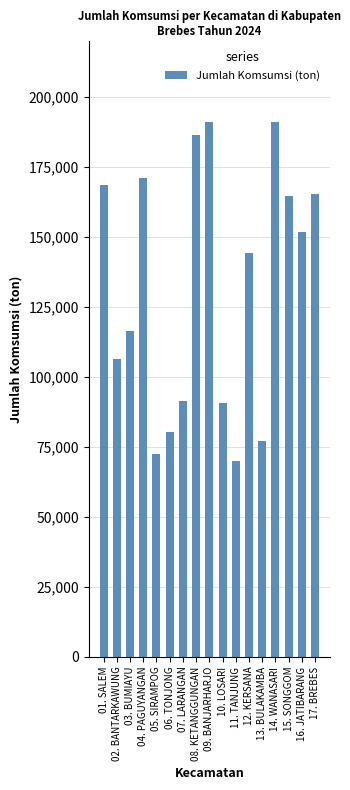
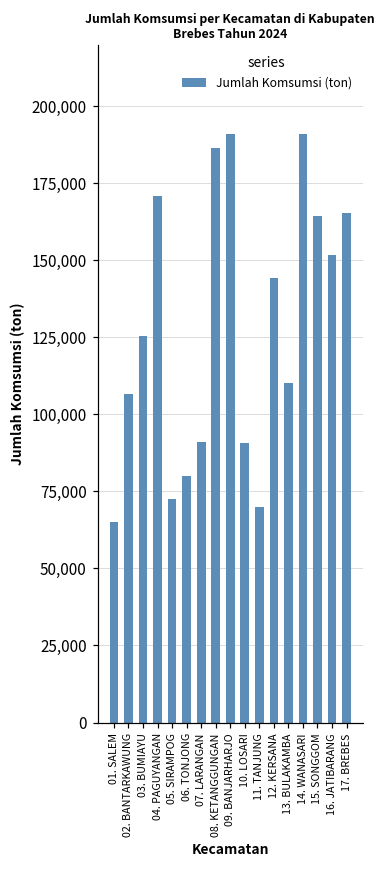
  {
-   "01. SALEM": "168,000",
+   "01. SALEM": "65,000",
    "02. BANTARKAWUNG": "106,000",
-   "03. BUMIAYU": "116,000",
+   "03. BUMIAYU": "125,000",
    "04. PAGUYANGAN": "171,000",
    "05. SIRAMPOG": "72,000",
    "06. TONJONG": "80,000",
    "07. LARANGAN": "91,000",
    "08. KETANGGUNGAN": "186,000",
    "09. BANJARHARJO": "191,000",
    "10. LOSARI": "91,000",
    "11. TANJUNG": "70,000",
    "12. KERSANA": "144,000",
-   "13. BULAKAMBA": "77,000",
+   "13. BULAKAMBA": "110,000",
    "14. WANASARI": "191,000",
    "15. SONGGOM": "164,000",
    "16. JATIBARANG": "152,000",
    "17. BREBES": "165,000"
  }
